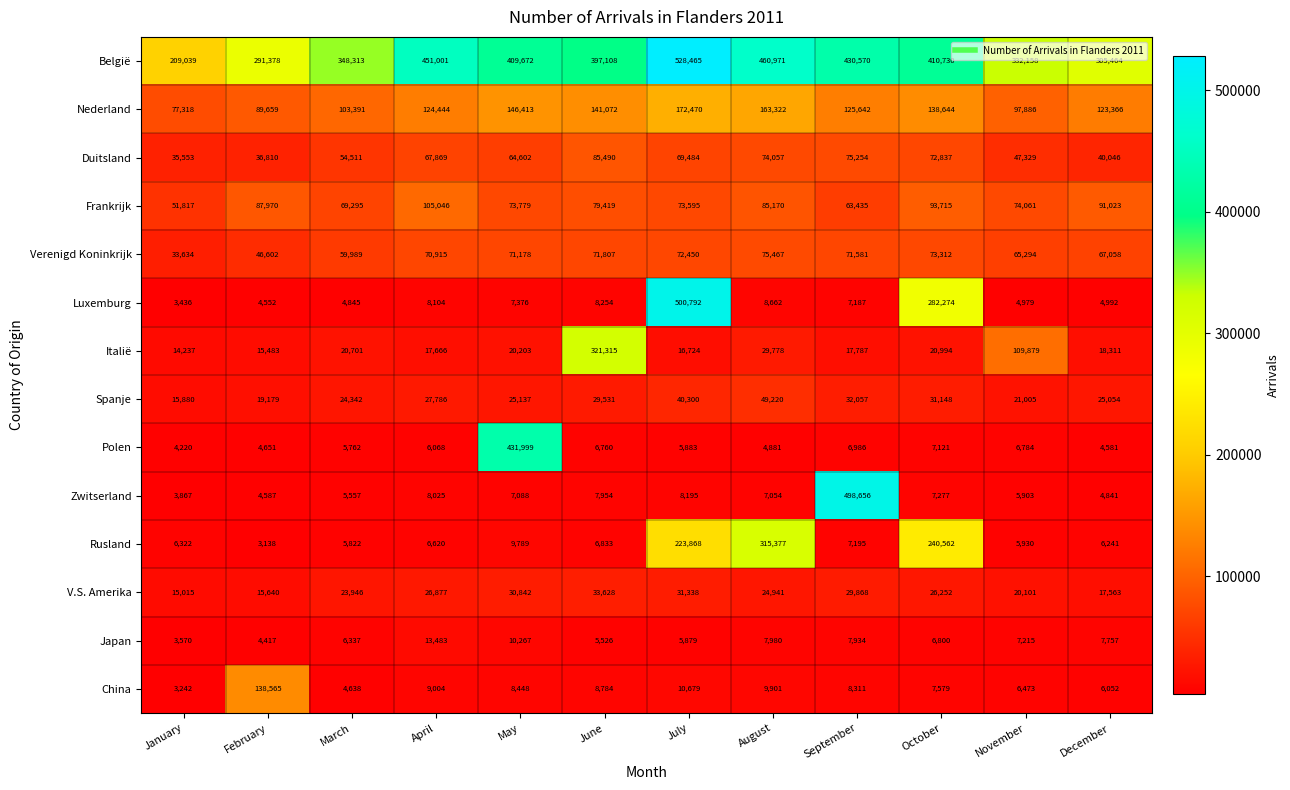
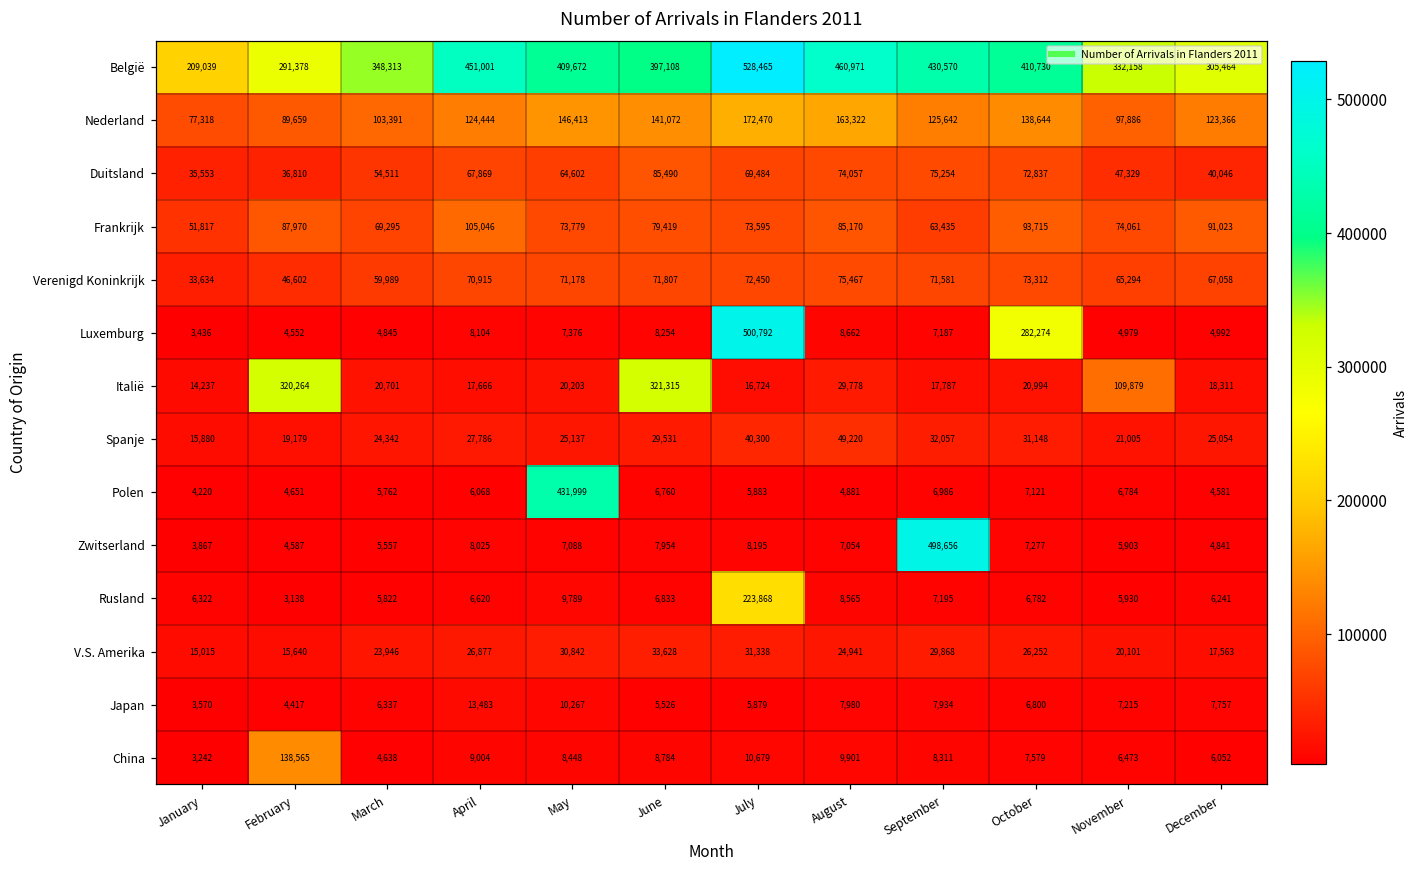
  {
    "België": {
      "January": "209,039",
      "February": "291,378",
      "March": "348,313",
      "April": "451,001",
      "May": "409,672",
      "June": "397,108",
      "July": "528,465",
      "August": "460,971",
      "September": "430,570"
    },
    "Nederland": {
      "January": "77,318",
      "February": "89,659",
      "March": "103,391",
      "April": "124,444",
      "May": "146,413",
      "June": "141,072",
      "July": "172,470",
      "August": "163,322",
      "September": "125,642",
      "October": "138,644",
      "November": "97,886",
      "December": "123,366"
    },
    "Duitsland": {
      "January": "35,553",
      "February": "36,810",
      "March": "54,511",
      "April": "67,869",
      "May": "64,602",
      "June": "85,490",
      "July": "69,484",
      "August": "74,057",
      "September": "75,254",
      "October": "72,837",
      "November": "47,329",
      "December": "40,046"
    },
    "Frankrijk": {
      "January": "51,817",
      "February": "87,970",
      "March": "69,295",
      "April": "105,046",
      "May": "73,779",
      "June": "79,419",
      "July": "73,595",
      "August": "85,170",
      "September": "63,435",
      "October": "93,715",
      "November": "74,061",
      "December": "91,023"
    },
    "Verenigd Koninkrijk": {
      "January": "33,634",
      "February": "46,602",
      "March": "59,989",
      "April": "70,915",
      "May": "71,178",
      "June": "71,807",
      "July": "72,450",
      "August": "75,467",
      "September": "71,581",
      "October": "73,312",
      "November": "65,294",
      "December": "67,058"
    },
    "Luxemburg": {
      "January": "3,436",
      "February": "4,552",
      "March": "4,845",
      "April": "8,104",
      "May": "7,376",
      "June": "8,254",
      "July": "500,792",
      "August": "8,662",
      "September": "7,187",
      "October": "282,274",
      "November": "4,979",
      "December": "4,992"
    },
    "Italië": {
      "January": "14,237",
-     "February": "15,483",
+     "February": "320,264",
      "March": "20,701",
      "April": "17,666",
      "May": "20,203",
      "June": "321,315",
      "July": "16,724",
      "August": "29,778",
      "September": "17,787",
      "October": "20,994",
      "November": "109,879",
      "December": "18,311"
    },
    "Spanje": {
      "January": "15,880",
      "February": "19,179",
      "March": "24,342",
      "April": "27,786",
      "May": "25,137",
      "June": "29,531",
      "July": "40,300",
      "August": "49,220",
      "September": "32,057",
      "October": "31,148",
      "November": "21,005",
      "December": "25,054"
    },
    "Polen": {
      "January": "4,220",
      "February": "4,651",
      "March": "5,762",
      "April": "6,068",
      "May": "431,999",
      "June": "6,760",
      "July": "5,883",
      "August": "4,881",
      "September": "6,986",
      "October": "7,121",
      "November": "6,784",
      "December": "4,581"
    },
    "Zwitserland": {
      "January": "3,867",
      "February": "4,587",
      "March": "5,557",
      "April": "8,025",
      "May": "7,088",
      "June": "7,954",
      "July": "8,195",
      "August": "7,054",
      "September": "498,656",
      "October": "7,277",
      "November": "5,903",
      "December": "4,841"
    },
    "Rusland": {
      "January": "6,322",
      "February": "3,138",
      "March": "5,822",
      "April": "6,620",
      "May": "9,789",
      "June": "6,833",
      "July": "223,868",
-     "August": "315,377",
+     "August": "8,565",
      "September": "7,195",
-     "October": "240,562",
+     "October": "6,782",
      "November": "5,930",
      "December": "6,241"
    },
    "V.S. Amerika": {
      "January": "15,015",
      "February": "15,640",
      "March": "23,946",
      "April": "26,877",
      "May": "30,842",
      "June": "33,628",
      "July": "31,338",
      "August": "24,941",
      "September": "29,868",
      "October": "26,252",
      "November": "20,101",
      "December": "17,563"
    },
    "Japan": {
      "January": "3,570",
      "February": "4,417",
      "March": "6,337",
      "April": "13,483",
      "May": "10,267",
      "June": "5,526",
      "July": "5,879",
      "August": "7,980",
      "September": "7,934",
      "October": "6,800",
      "November": "7,215",
      "December": "7,757"
    },
    "China": {
      "January": "3,242",
      "February": "138,565",
      "March": "4,638",
      "April": "9,004",
      "May": "8,448",
      "June": "8,784",
      "July": "10,679",
      "August": "9,901",
      "September": "8,311",
      "October": "7,579",
      "November": "6,473",
      "December": "6,052"
    }
  }
